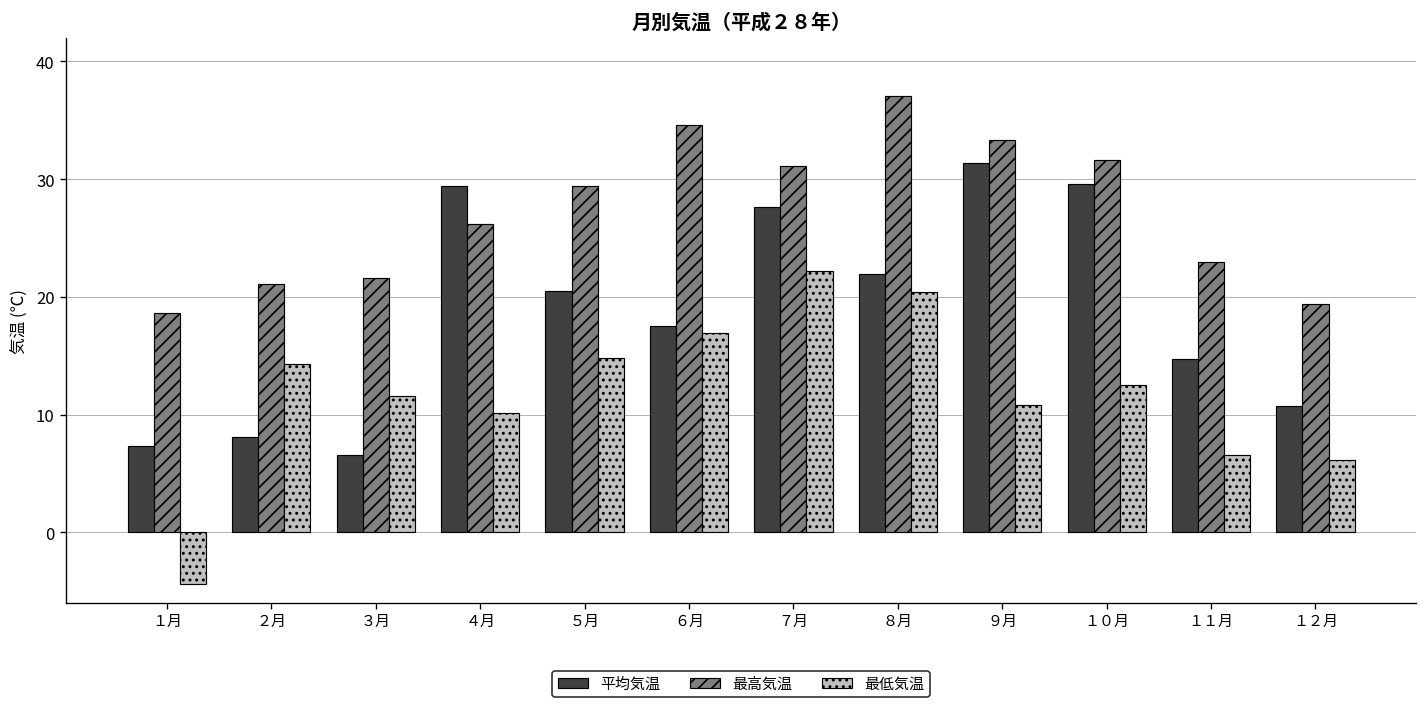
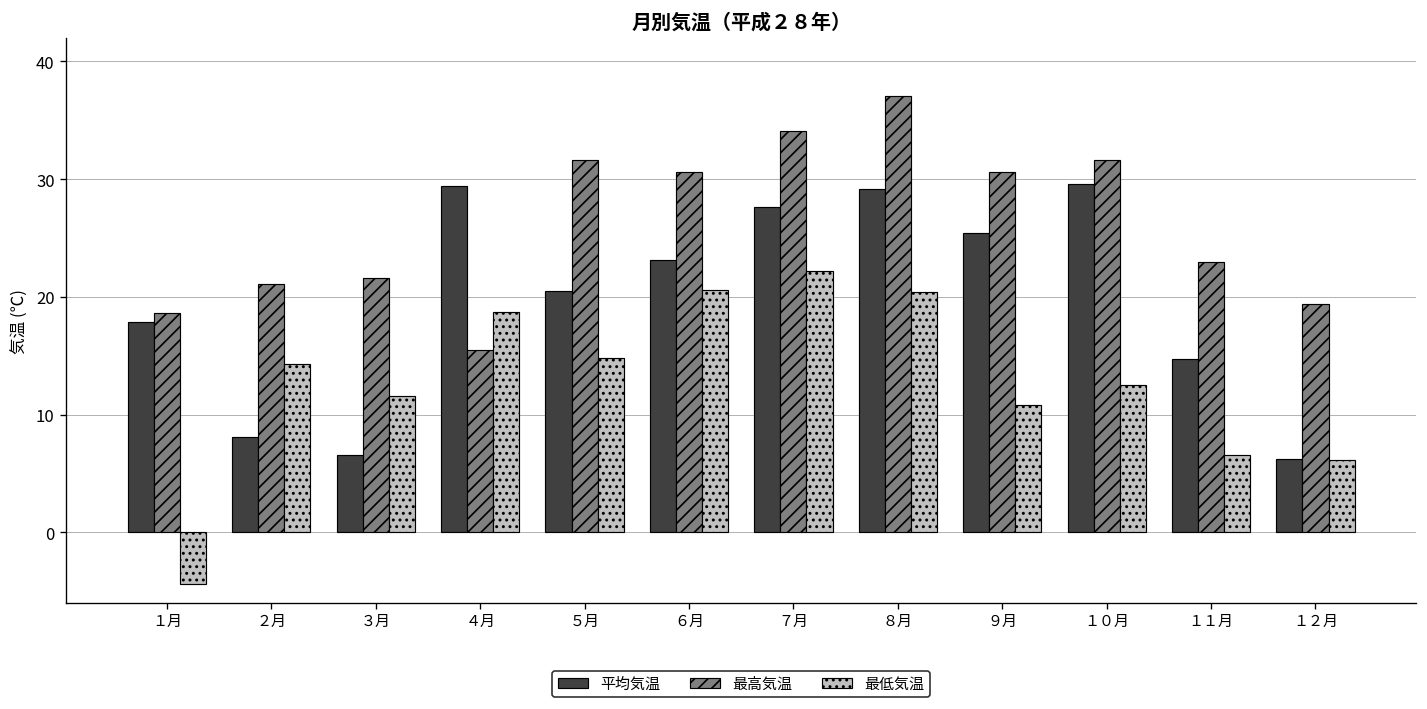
  {
    "平均気温": {
-     "１月": 7,
+     "１月": 18,
      "２月": 8,
      "３月": 7,
      "４月": 29,
      "５月": 21,
-     "６月": 18,
+     "６月": 23,
      "７月": 28,
-     "８月": 22,
-     "９月": 31,
+     "８月": 29,
+     "９月": 25,
      "１０月": 30,
      "１１月": 15,
-     "１２月": 11
+     "１２月": 6
    },
    "最高気温": {
      "１月": 19,
      "２月": 21,
      "３月": 22,
-     "４月": 26,
-     "５月": 29,
-     "６月": 35,
-     "７月": 31,
+     "４月": 16,
+     "５月": 32,
+     "６月": 31,
+     "７月": 34,
      "８月": 37,
-     "９月": 33,
+     "９月": 31,
      "１０月": 32,
      "１１月": 23,
      "１２月": 19
    },
    "最低気温": {
      "１月": -4,
      "２月": 14,
      "３月": 12,
-     "４月": 10,
+     "４月": 19,
      "５月": 15,
-     "６月": 17,
+     "６月": 21,
      "７月": 22,
      "８月": 20,
      "９月": 11,
      "１０月": 13,
      "１１月": 7,
      "１２月": 6
    }
  }
